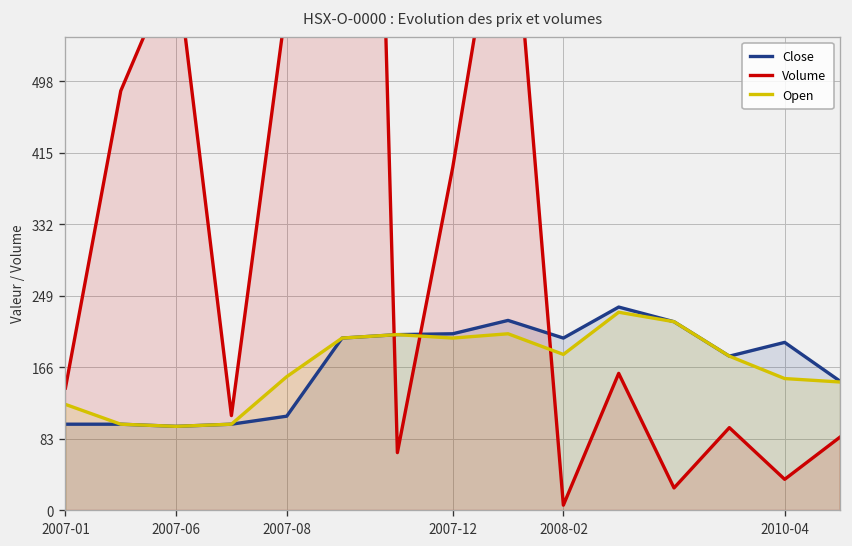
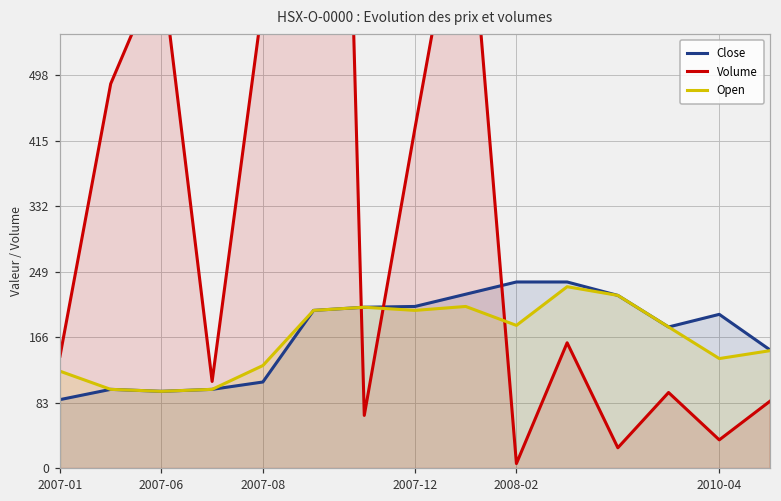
  {
    "Close": {
-     "2007-01": 100,
+     "2007-01": 90,
      "2007-08": 110,
      "2007-12": 210,
-     "2008-02": 200,
+     "2008-02": 240,
      "2010-04": 200
    },
    "Volume": {
      "2007-01": 140,
-     "2007-12": 400,
+     "2007-12": 430,
      "2008-02": 10,
      "2010-04": 40
    },
    "Open": {
      "2007-01": 120,
-     "2007-08": 160,
+     "2007-08": 130,
      "2007-12": 200,
      "2008-02": 180,
-     "2010-04": 150
+     "2010-04": 140
    }
  }
